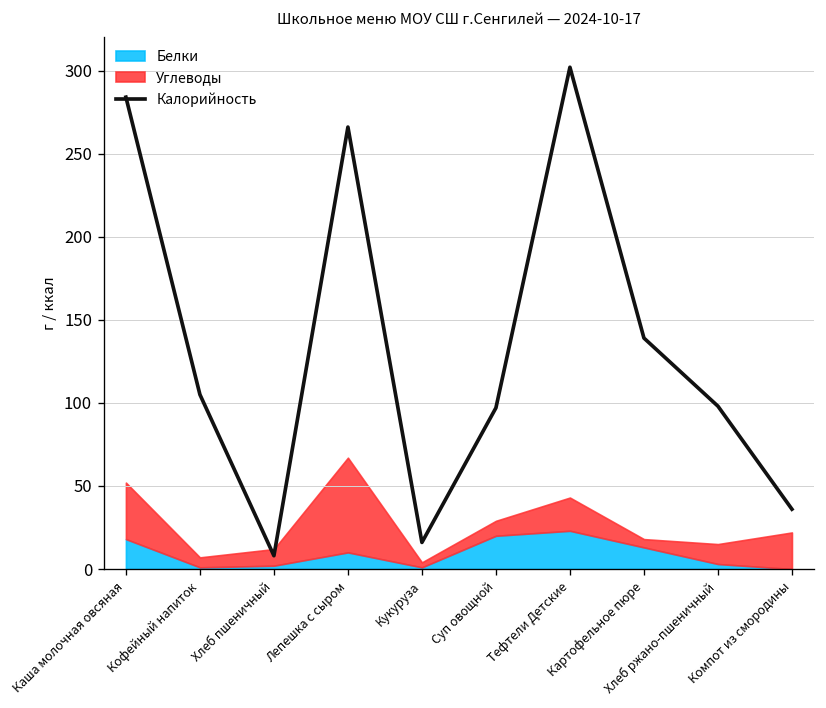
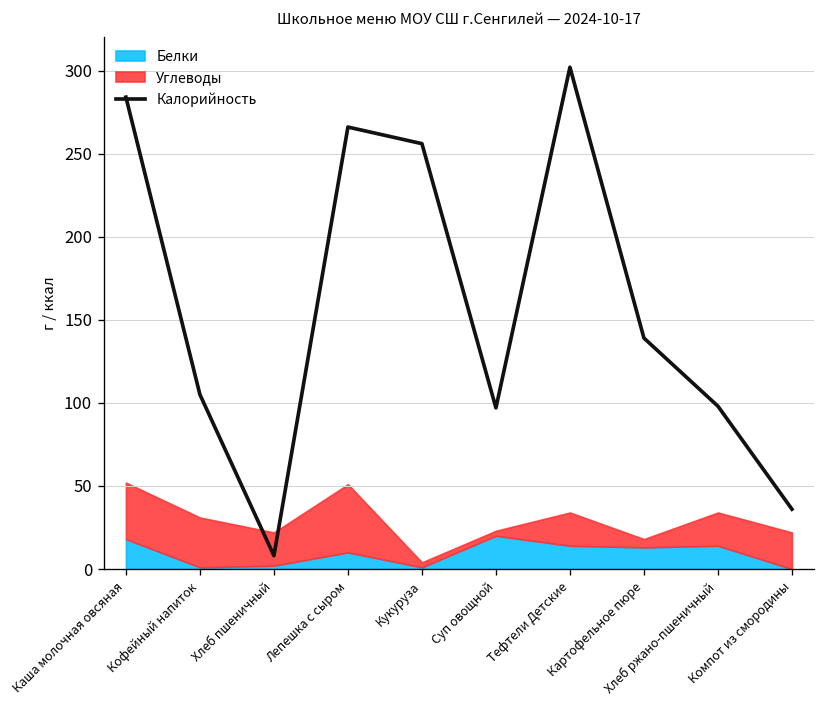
  {
    "Калорийность": {
      "Каша молочная овсяная": 284,
      "Кофейный напиток": 105,
      "Хлеб пшеничный": 8,
      "Лепешка с сыром": 266,
-     "Кукуруза": 16,
+     "Кукуруза": 256,
      "Суп овощной": 97,
      "Тефтели Детские": 302,
      "Картофельное пюре": 139,
      "Хлеб ржано-пшеничный": 98,
      "Компот из смородины": 36
    },
    "Белки": {
      "Каша молочная овсяная": 18,
      "Хлеб пшеничный": 2,
      "Лепешка с сыром": 10,
      "Суп овощной": 20,
-     "Тефтели Детские": 23,
+     "Тефтели Детские": 14,
      "Картофельное пюре": 13,
-     "Хлеб ржано-пшеничный": 3,
+     "Хлеб ржано-пшеничный": 14,
      "Компот из смородины": 0
    },
    "Углеводы": {
      "Каша молочная овсяная": 34,
-     "Кофейный напиток": 6,
-     "Хлеб пшеничный": 10,
-     "Лепешка с сыром": 57,
+     "Кофейный напиток": 30,
+     "Хлеб пшеничный": 20,
+     "Лепешка с сыром": 41,
      "Кукуруза": 3,
-     "Суп овощной": 9,
+     "Суп овощной": 3,
      "Тефтели Детские": 20,
      "Картофельное пюре": 5,
-     "Хлеб ржано-пшеничный": 12,
+     "Хлеб ржано-пшеничный": 20,
      "Компот из смородины": 22
    }
  }
